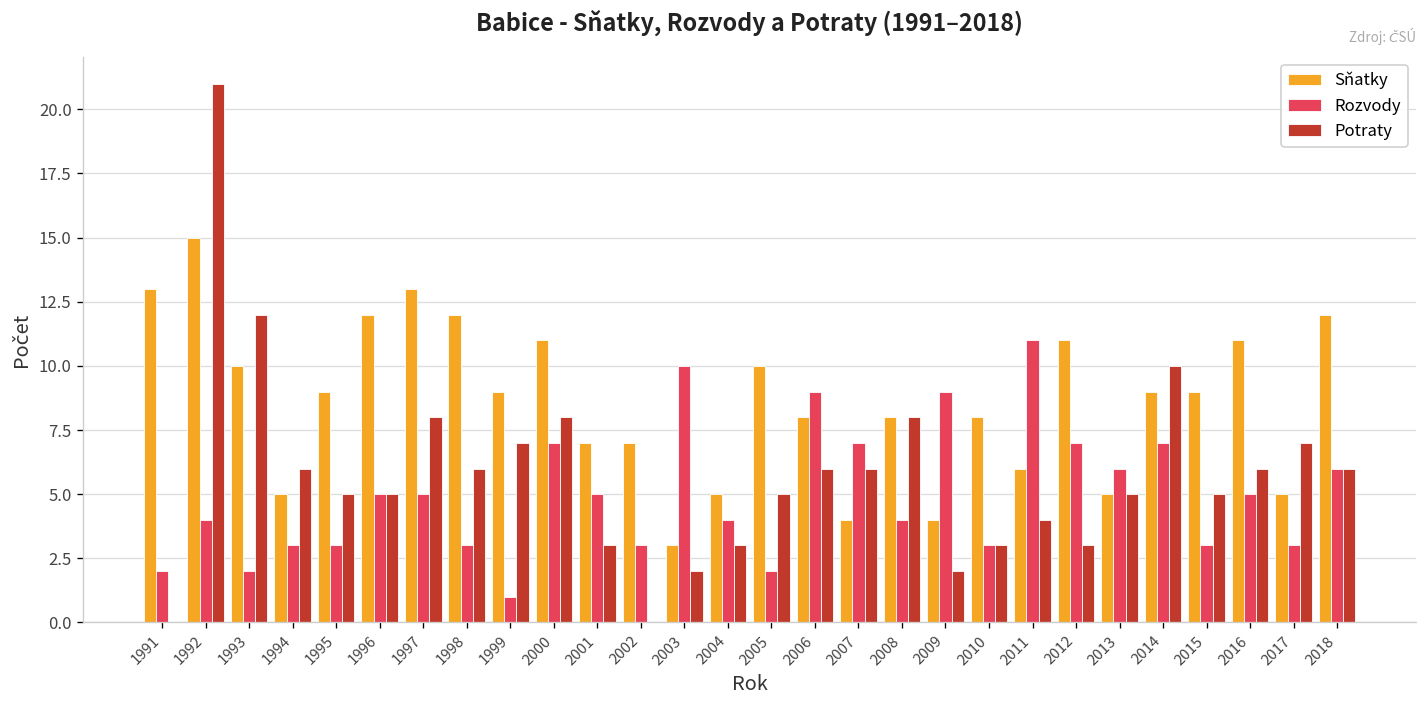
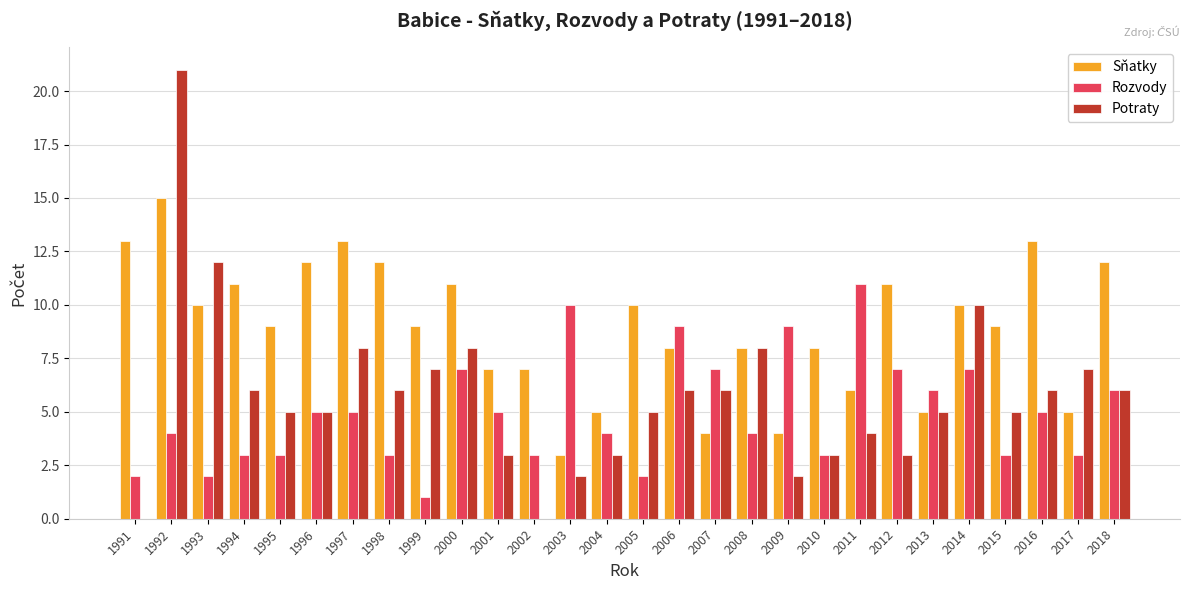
  {
    "Sňatky": {
      "1991": 13,
      "1992": 15,
      "1993": 10,
-     "1994": 5,
+     "1994": 11,
      "1995": 9,
      "1996": 12,
      "1997": 13,
      "1998": 12,
      "1999": 9,
      "2000": 11,
      "2001": 7,
      "2002": 7,
      "2003": 3,
      "2004": 5,
      "2005": 10,
      "2006": 8,
      "2007": 4,
      "2008": 8,
      "2009": 4,
      "2010": 8,
      "2011": 6,
      "2012": 11,
      "2013": 5,
-     "2014": 9,
+     "2014": 10,
      "2015": 9,
-     "2016": 11,
+     "2016": 13,
      "2017": 5,
      "2018": 12
    },
    "Rozvody": {
      "1991": 2,
      "1992": 4,
      "1993": 2,
      "1994": 3,
      "1995": 3,
      "1996": 5,
      "1997": 5,
      "1998": 3,
      "1999": 1,
      "2000": 7,
      "2001": 5,
      "2002": 3,
      "2003": 10,
      "2004": 4,
      "2005": 2,
      "2006": 9,
      "2007": 7,
      "2008": 4,
      "2009": 9,
      "2010": 3,
      "2011": 11,
      "2012": 7,
      "2013": 6,
      "2014": 7,
      "2015": 3,
      "2016": 5,
      "2017": 3,
      "2018": 6
    },
    "Potraty": {
      "1991": 0,
      "1992": 21,
      "1993": 12,
      "1994": 6,
      "1995": 5,
      "1996": 5,
      "1997": 8,
      "1998": 6,
      "1999": 7,
      "2000": 8,
      "2001": 3,
      "2002": 0,
      "2003": 2,
      "2004": 3,
      "2005": 5,
      "2006": 6,
      "2007": 6,
      "2008": 8,
      "2009": 2,
      "2010": 3,
      "2011": 4,
      "2012": 3,
      "2013": 5,
      "2014": 10,
      "2015": 5,
      "2016": 6,
      "2017": 7,
      "2018": 6
    }
  }
